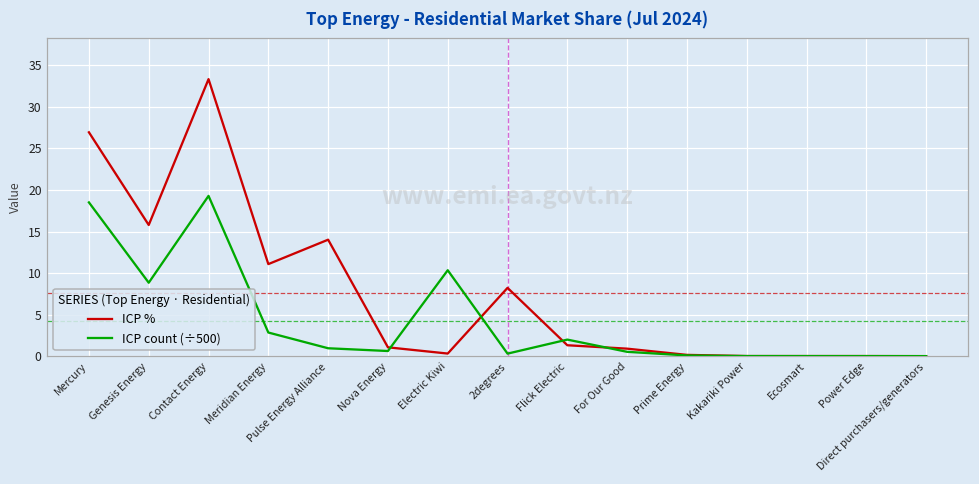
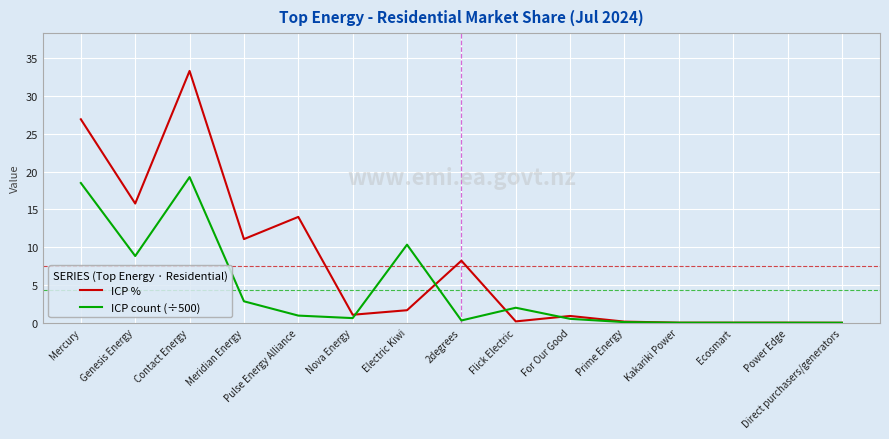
  {
    "ICP %": {
      "Mercury": 27,
      "Genesis Energy": 16,
      "Contact Energy": 33,
      "Meridian Energy": 11,
      "Pulse Energy Alliance": 14,
      "Nova Energy": 1,
-     "Electric Kiwi": 0,
+     "Electric Kiwi": 2,
      "2degrees": 8,
-     "Flick Electric": 1,
+     "Flick Electric": 0,
      "For Our Good": 1
    },
    "ICP count (÷500)": {
      "Mercury": 19,
      "Genesis Energy": 9,
      "Contact Energy": 19,
      "Meridian Energy": 3,
      "Pulse Energy Alliance": 1,
      "Nova Energy": 1,
      "Electric Kiwi": 10,
      "2degrees": 0,
      "Flick Electric": 2,
      "For Our Good": 1
    }
  }
